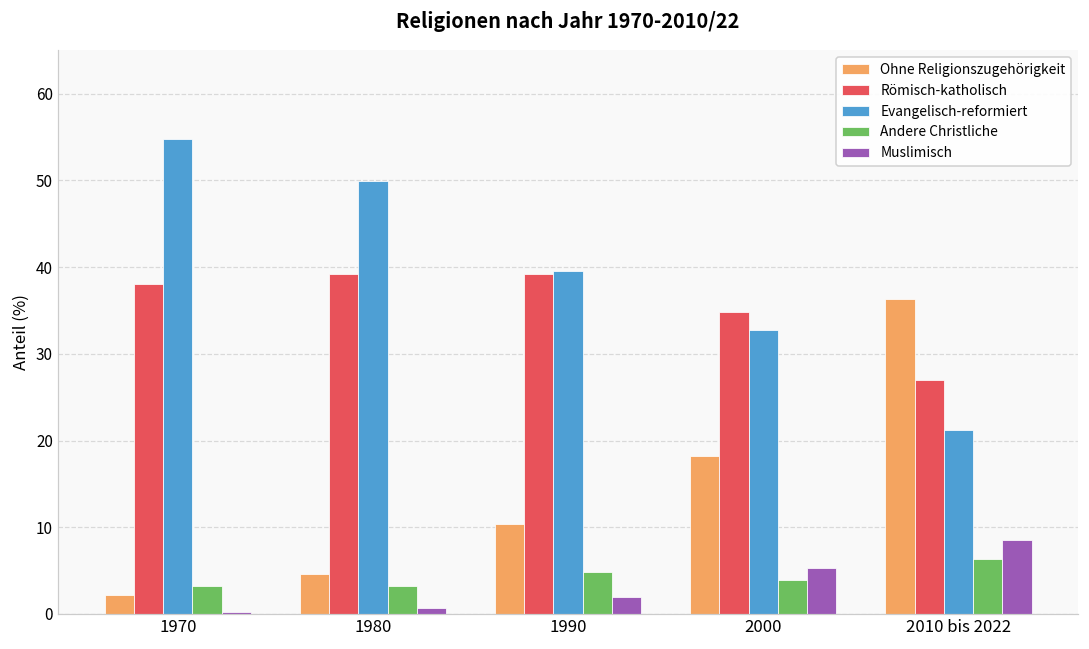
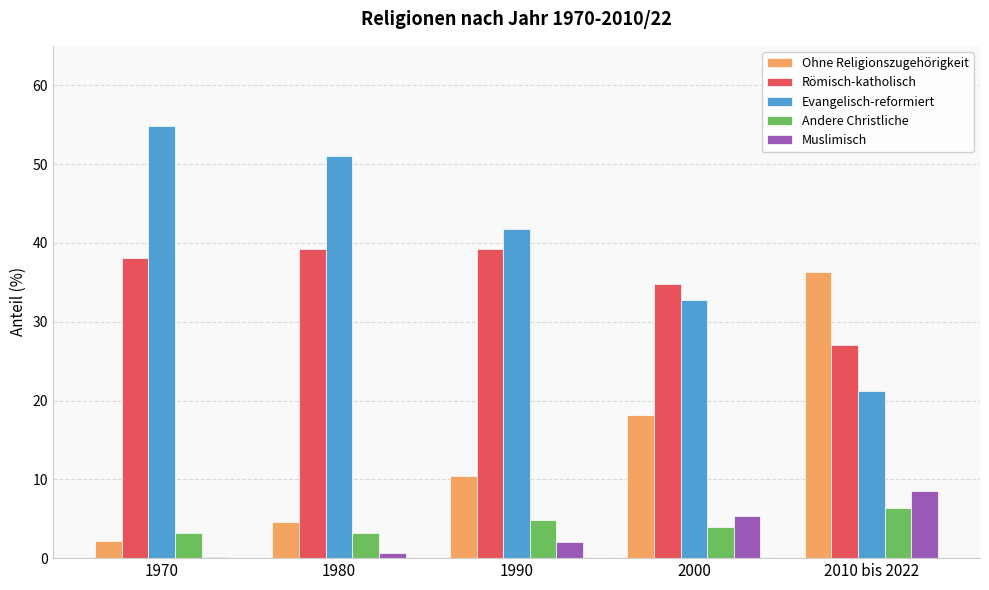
  {
    "Ohne Religionszugehörigkeit": {
      "1970": 2,
      "1980": 5,
      "1990": 10,
      "2000": 18,
      "2010 bis 2022": 36
    },
    "Römisch-katholisch": {
      "1970": 38,
      "1980": 39,
      "1990": 39,
      "2000": 35,
      "2010 bis 2022": 27
    },
    "Evangelisch-reformiert": {
      "1970": 55,
-     "1980": 50,
-     "1990": 40,
+     "1980": 51,
+     "1990": 42,
      "2000": 33,
      "2010 bis 2022": 21
    },
    "Andere Christliche": {
      "1970": 3,
      "1980": 3,
      "1990": 5,
      "2000": 4,
      "2010 bis 2022": 6
    },
    "Muslimisch": {
      "1980": 1,
      "1990": 2,
      "2000": 5,
      "2010 bis 2022": 9
    }
  }
